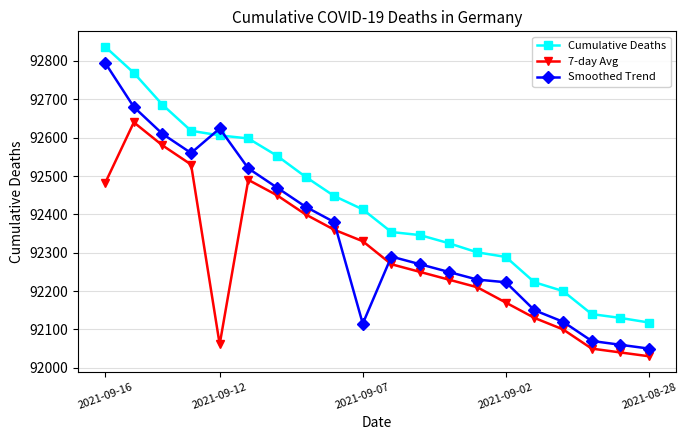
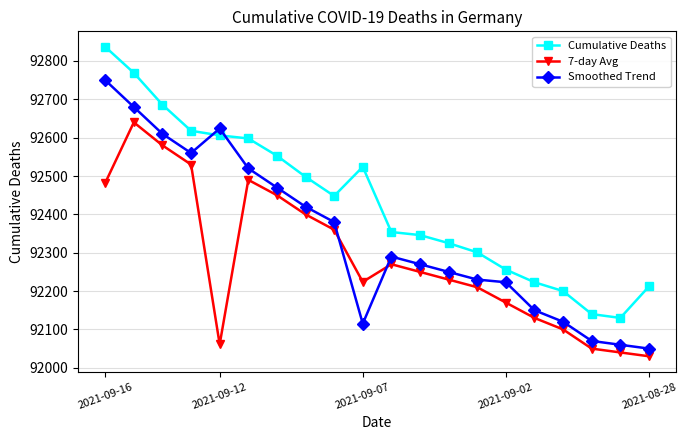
  {
    "Cumulative Deaths": {
      "2021-09-16": 92840,
      "2021-09-12": 92610,
-     "2021-09-07": 92410,
-     "2021-09-02": 92290,
-     "2021-08-28": 92120
+     "2021-09-07": 92520,
+     "2021-09-02": 92260,
+     "2021-08-28": 92210
    },
    "7-day Avg": {
      "2021-09-16": 92480,
      "2021-09-12": 92060,
-     "2021-09-07": 92330,
+     "2021-09-07": 92220,
      "2021-09-02": 92170,
      "2021-08-28": 92030
    },
    "Smoothed Trend": {
-     "2021-09-16": 92800,
+     "2021-09-16": 92750,
      "2021-09-12": 92620,
      "2021-09-07": 92120,
      "2021-09-02": 92220,
      "2021-08-28": 92050
    }
  }
